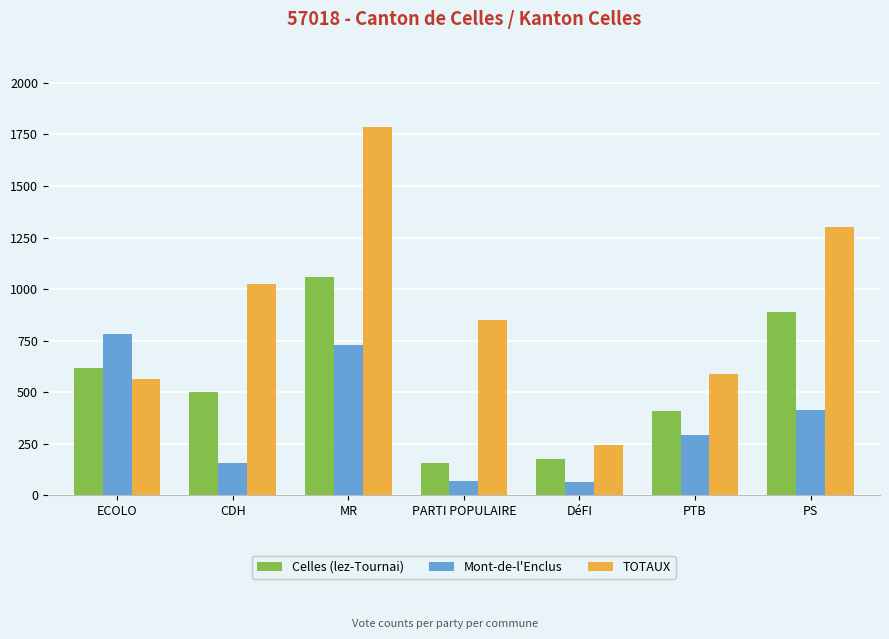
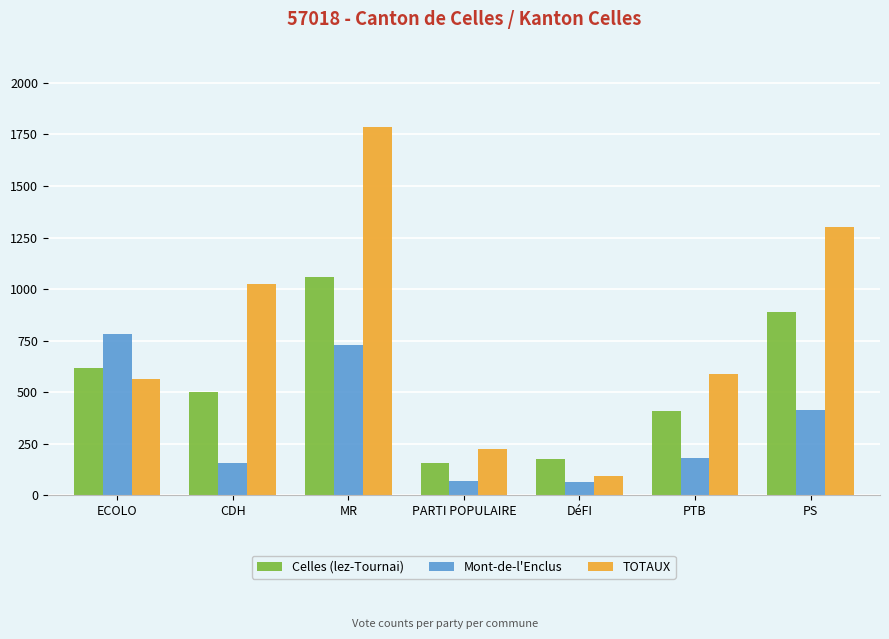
  {
    "Celles (lez-Tournai)": {
      "ECOLO": 620,
      "CDH": 500,
      "MR": 1060,
      "PARTI POPULAIRE": 160,
      "DéFI": 180,
      "PTB": 410,
      "PS": 890
    },
    "Mont-de-l'Enclus": {
      "ECOLO": 780,
      "CDH": 160,
      "MR": 730,
      "PARTI POPULAIRE": 70,
      "DéFI": 70,
-     "PTB": 290,
+     "PTB": 180,
      "PS": 410
    },
    "TOTAUX": {
      "ECOLO": 570,
      "CDH": 1020,
      "MR": 1790,
-     "PARTI POPULAIRE": 850,
-     "DéFI": 240,
+     "PARTI POPULAIRE": 220,
+     "DéFI": 90,
      "PTB": 590,
      "PS": 1300
    }
  }
